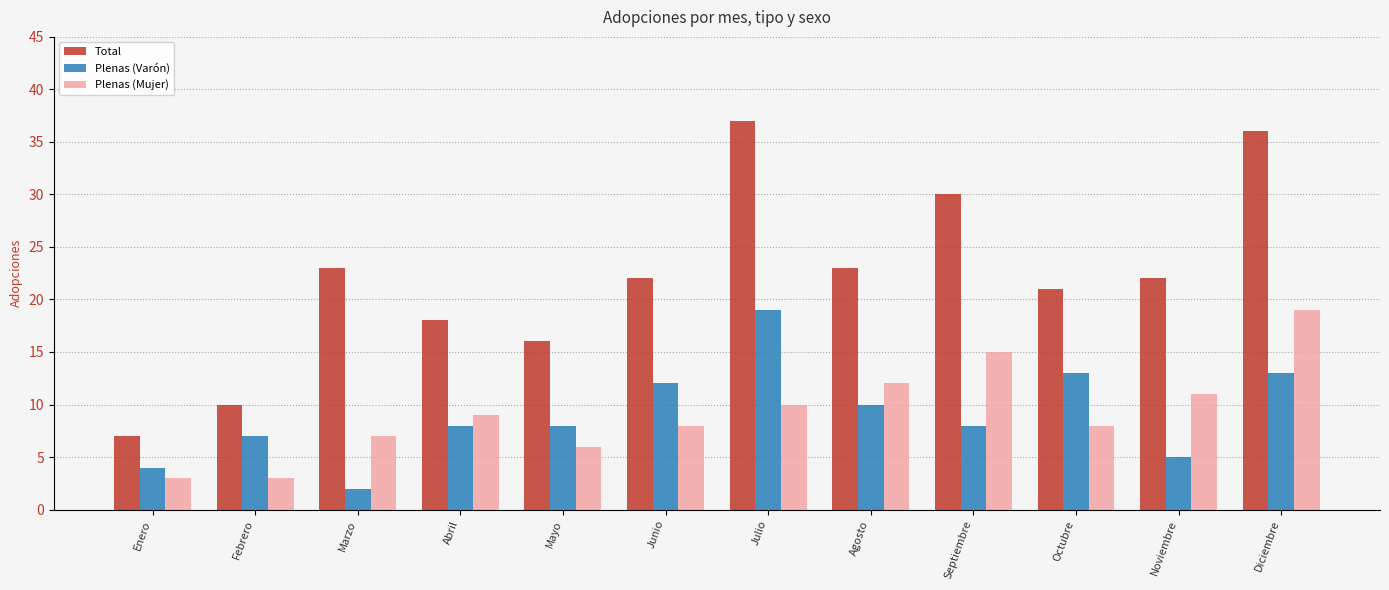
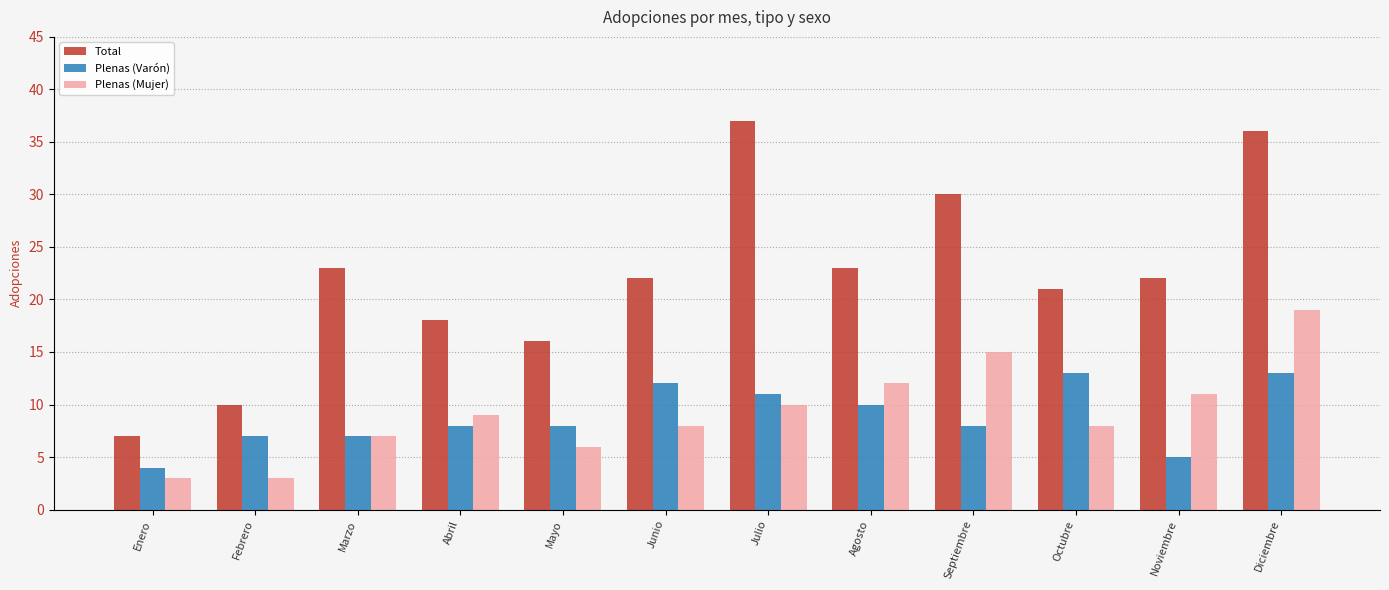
  {
    "Total": {
      "Enero": 7,
      "Febrero": 10,
      "Marzo": 23,
      "Abril": 18,
      "Mayo": 16,
      "Junio": 22,
      "Julio": 37,
      "Agosto": 23,
      "Septiembre": 30,
      "Octubre": 21,
      "Noviembre": 22,
      "Diciembre": 36
    },
    "Plenas (Varón)": {
      "Enero": 4,
      "Febrero": 7,
-     "Marzo": 2,
+     "Marzo": 7,
      "Abril": 8,
      "Mayo": 8,
      "Junio": 12,
-     "Julio": 19,
+     "Julio": 11,
      "Agosto": 10,
      "Septiembre": 8,
      "Octubre": 13,
      "Noviembre": 5,
      "Diciembre": 13
    },
    "Plenas (Mujer)": {
      "Enero": 3,
      "Febrero": 3,
      "Marzo": 7,
      "Abril": 9,
      "Mayo": 6,
      "Junio": 8,
      "Julio": 10,
      "Agosto": 12,
      "Septiembre": 15,
      "Octubre": 8,
      "Noviembre": 11,
      "Diciembre": 19
    }
  }
